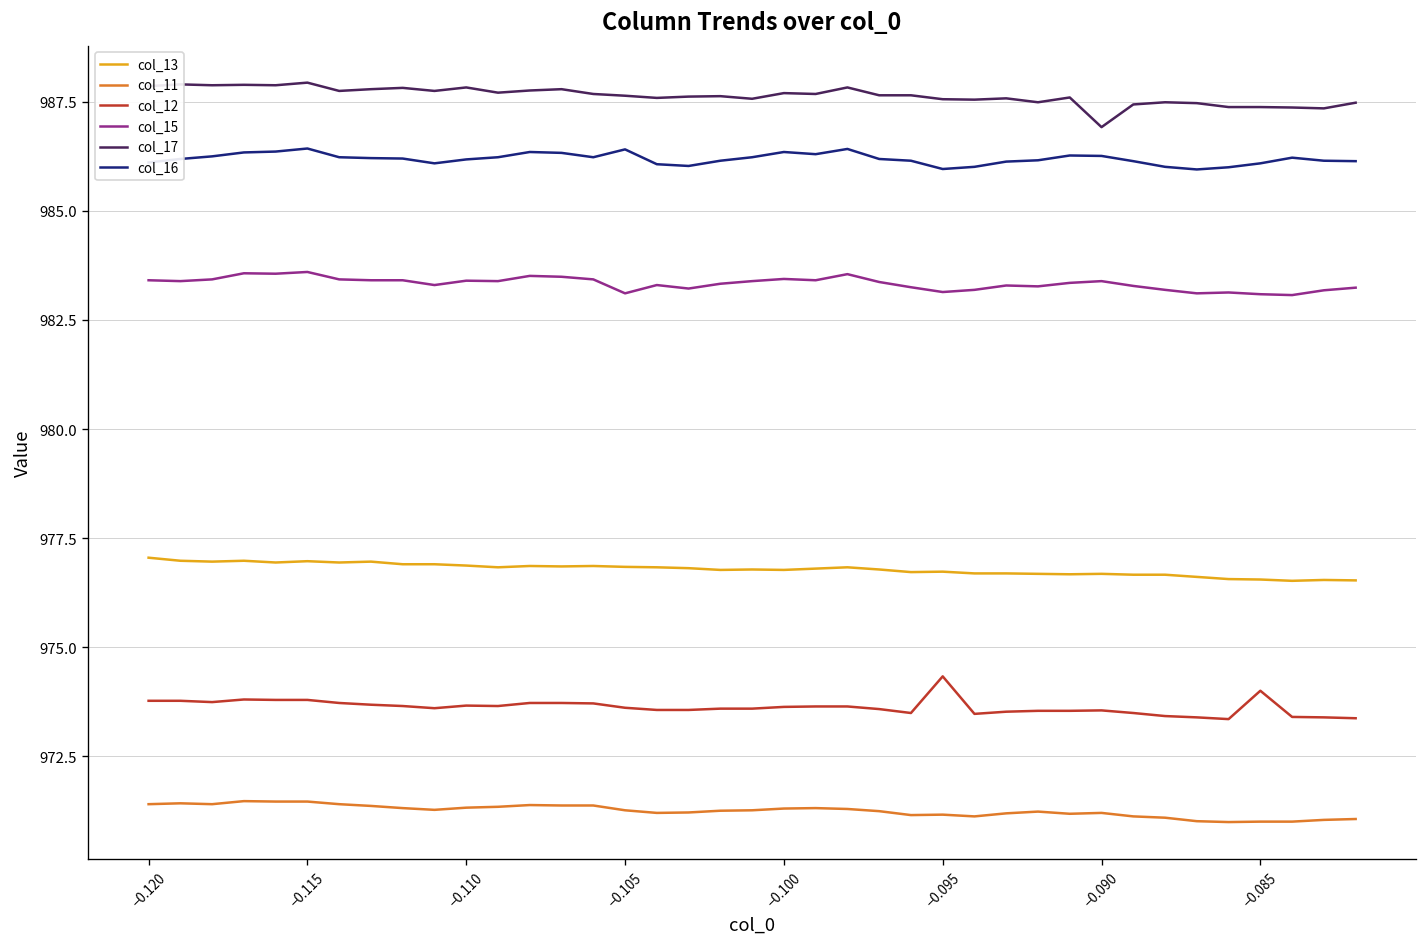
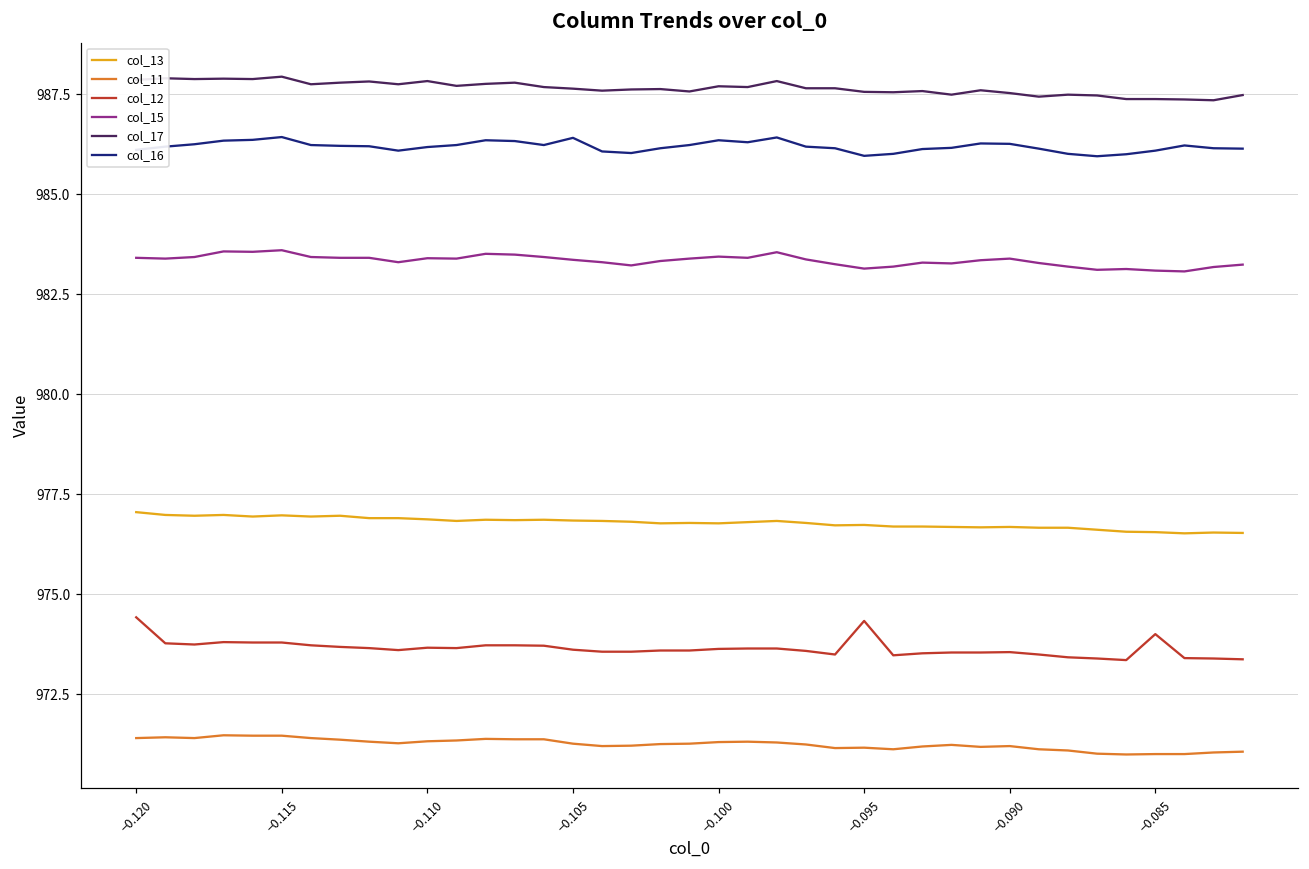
  {
    "col_12": {
-     "−0.120": 973.8,
+     "−0.120": 974.4,
      "−0.115": 973.8,
      "−0.110": 973.7,
      "−0.105": 973.6,
      "−0.100": 973.6,
      "−0.095": 974.3,
      "−0.090": 973.6,
      "−0.085": 974.0
    },
    "col_15": {
      "−0.120": 983.4,
      "−0.115": 983.6,
      "−0.110": 983.4,
-     "−0.105": 983.1,
+     "−0.105": 983.4,
      "−0.100": 983.4,
      "−0.095": 983.1,
      "−0.090": 983.4,
      "−0.085": 983.1
    },
    "col_17": {
      "−0.115": 987.9,
      "−0.110": 987.8,
      "−0.105": 987.6,
      "−0.100": 987.7,
      "−0.095": 987.6,
-     "−0.090": 986.9,
+     "−0.090": 987.5,
      "−0.085": 987.4
    },
    "col_16": {
      "−0.115": 986.4,
      "−0.110": 986.2,
      "−0.105": 986.4,
      "−0.100": 986.4,
      "−0.095": 986.0,
      "−0.090": 986.3,
      "−0.085": 986.1
    }
  }
